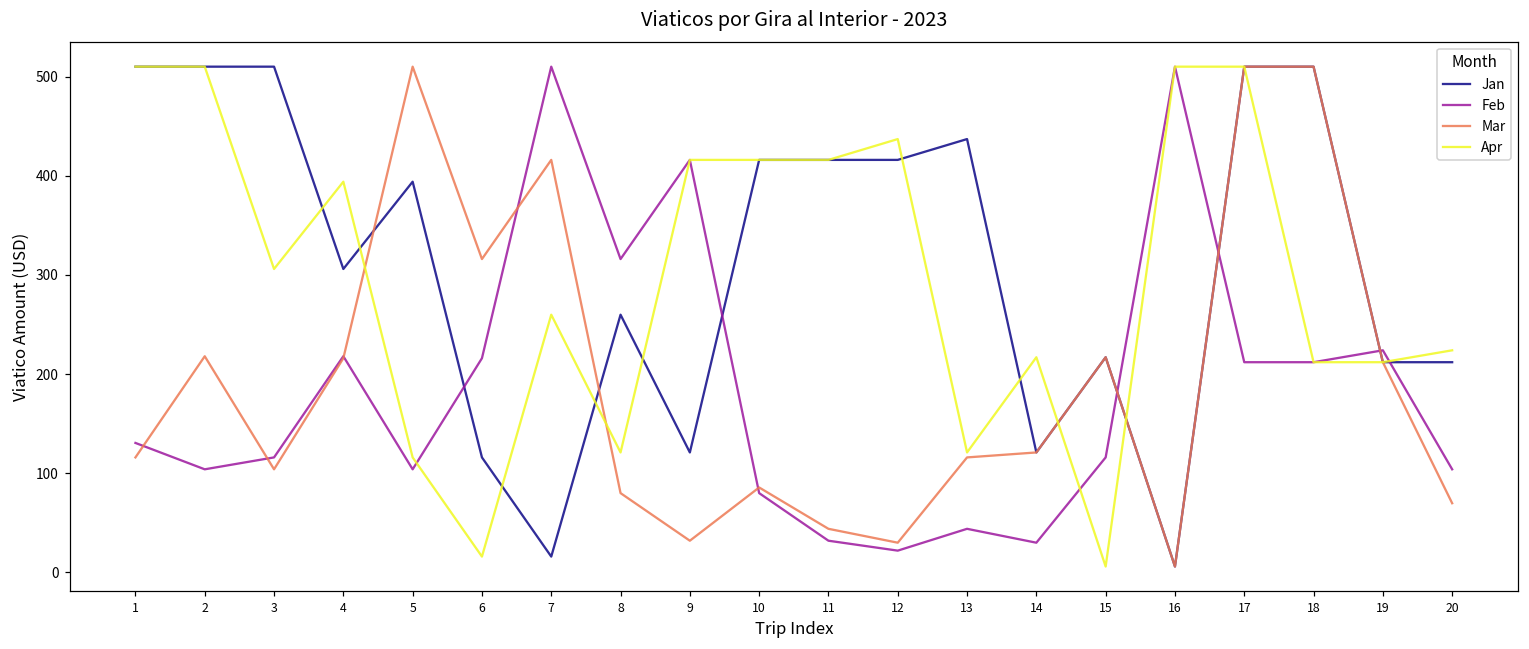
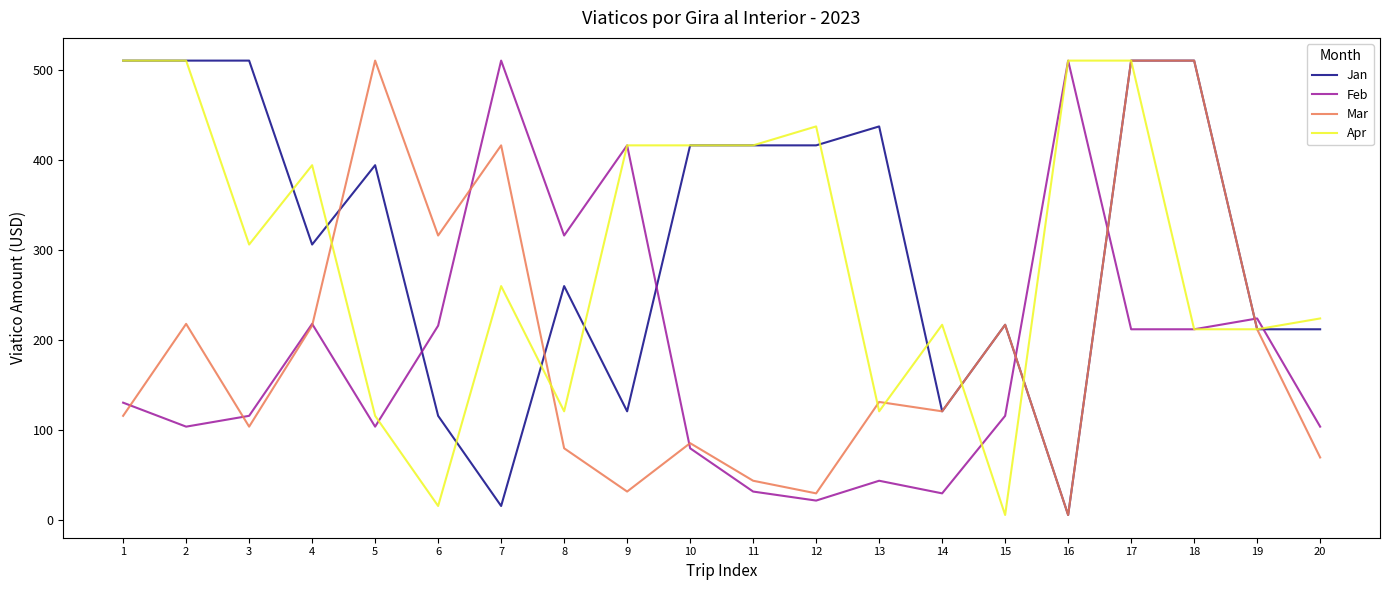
  {
    "Jan": {
      "3": 510,
      "4": 310,
      "5": 390,
      "6": 120,
      "7": 20,
      "8": 260,
      "9": 120,
      "12": 420,
      "13": 440,
      "20": 210
    },
    "Feb": {
      "1": 130,
      "2": 100,
      "3": 120,
      "5": 100,
      "6": 220,
      "7": 510,
      "8": 320,
      "10": 80,
      "11": 30,
      "12": 20,
      "13": 40,
      "14": 30,
      "15": 120,
      "17": 210,
      "19": 220,
      "20": 100
    },
    "Mar": {
      "1": 120,
      "2": 220,
      "3": 100,
      "5": 510,
      "6": 320,
      "7": 420,
      "8": 80,
      "9": 30,
      "10": 90,
      "11": 40,
      "12": 30,
-     "13": 120,
+     "13": 130,
      "20": 70
    },
    "Apr": {
      "3": 310,
      "4": 390,
      "5": 120,
      "6": 20,
      "7": 260,
      "8": 120,
      "12": 440,
      "13": 120,
      "14": 220,
      "15": 10,
      "20": 220
    }
  }
